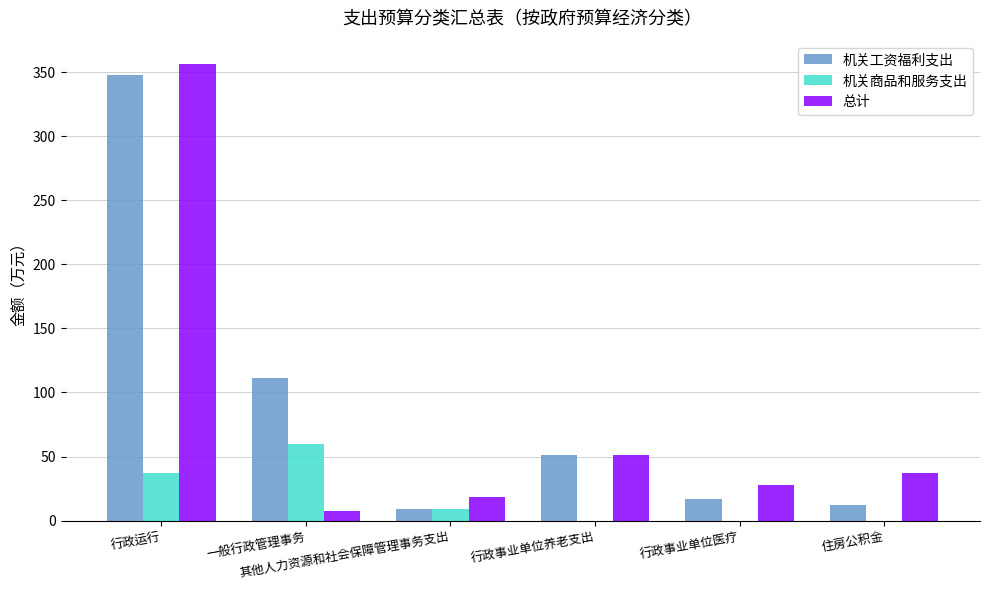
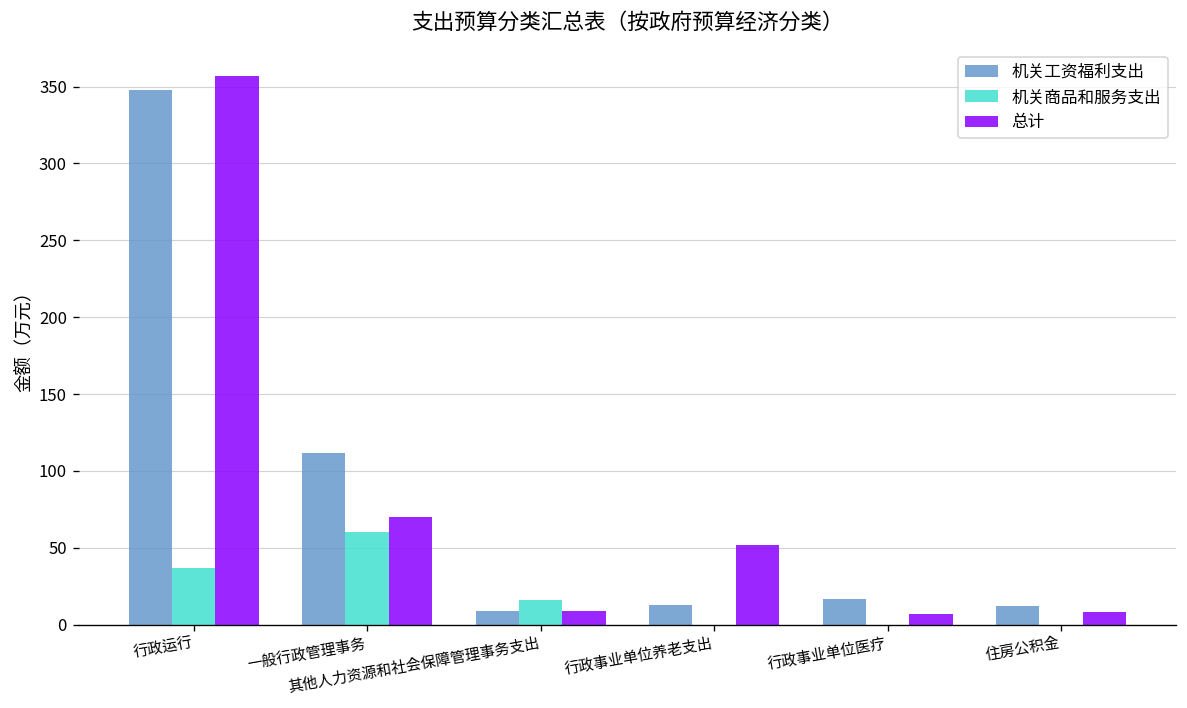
  {
    "机关工资福利支出": {
      "行政运行": 348,
      "一般行政管理事务": 111,
      "其他人力资源和社会保障管理事务支出": 9,
-     "行政事业单位养老支出": 52,
+     "行政事业单位养老支出": 13,
      "行政事业单位医疗": 17,
      "住房公积金": 12
    },
    "机关商品和服务支出": {
      "行政运行": 37,
      "一般行政管理事务": 60,
-     "其他人力资源和社会保障管理事务支出": 9,
+     "其他人力资源和社会保障管理事务支出": 16,
      "行政事业单位养老支出": 0,
      "行政事业单位医疗": 0,
      "住房公积金": 0
    },
    "总计": {
      "行政运行": 357,
-     "一般行政管理事务": 7,
-     "其他人力资源和社会保障管理事务支出": 19,
+     "一般行政管理事务": 70,
+     "其他人力资源和社会保障管理事务支出": 9,
      "行政事业单位养老支出": 52,
-     "行政事业单位医疗": 28,
-     "住房公积金": 37
+     "行政事业单位医疗": 7,
+     "住房公积金": 8
    }
  }
